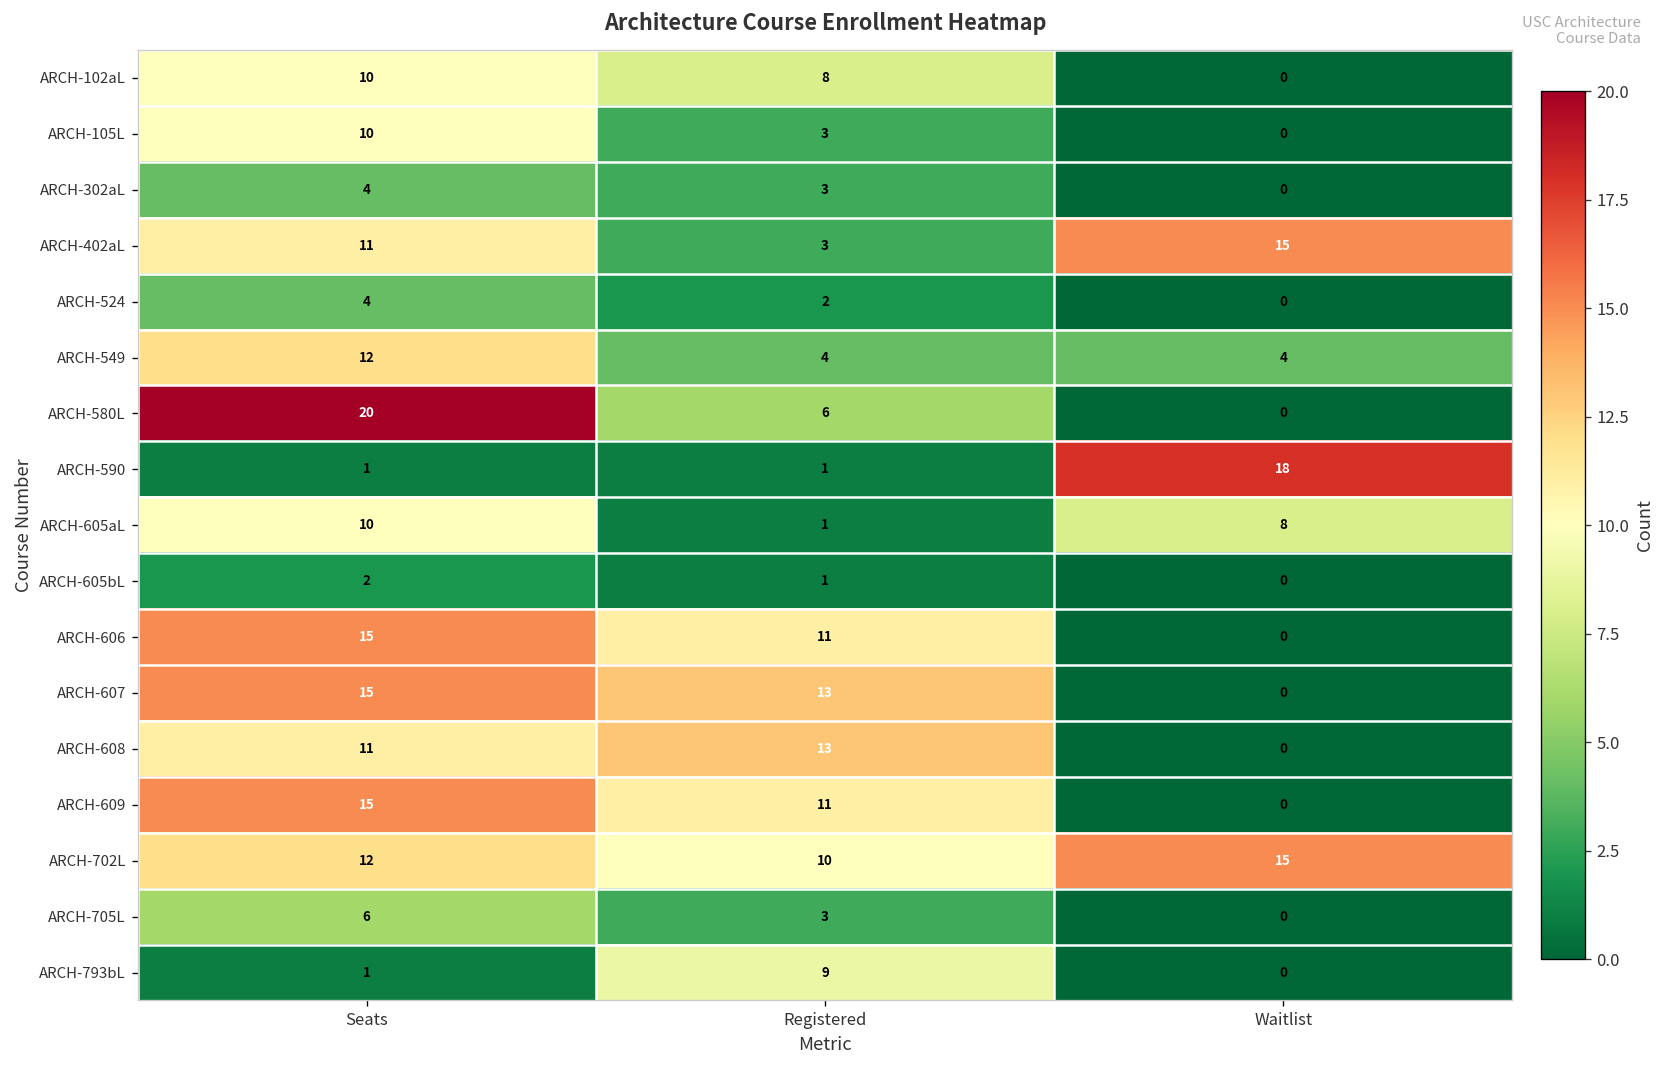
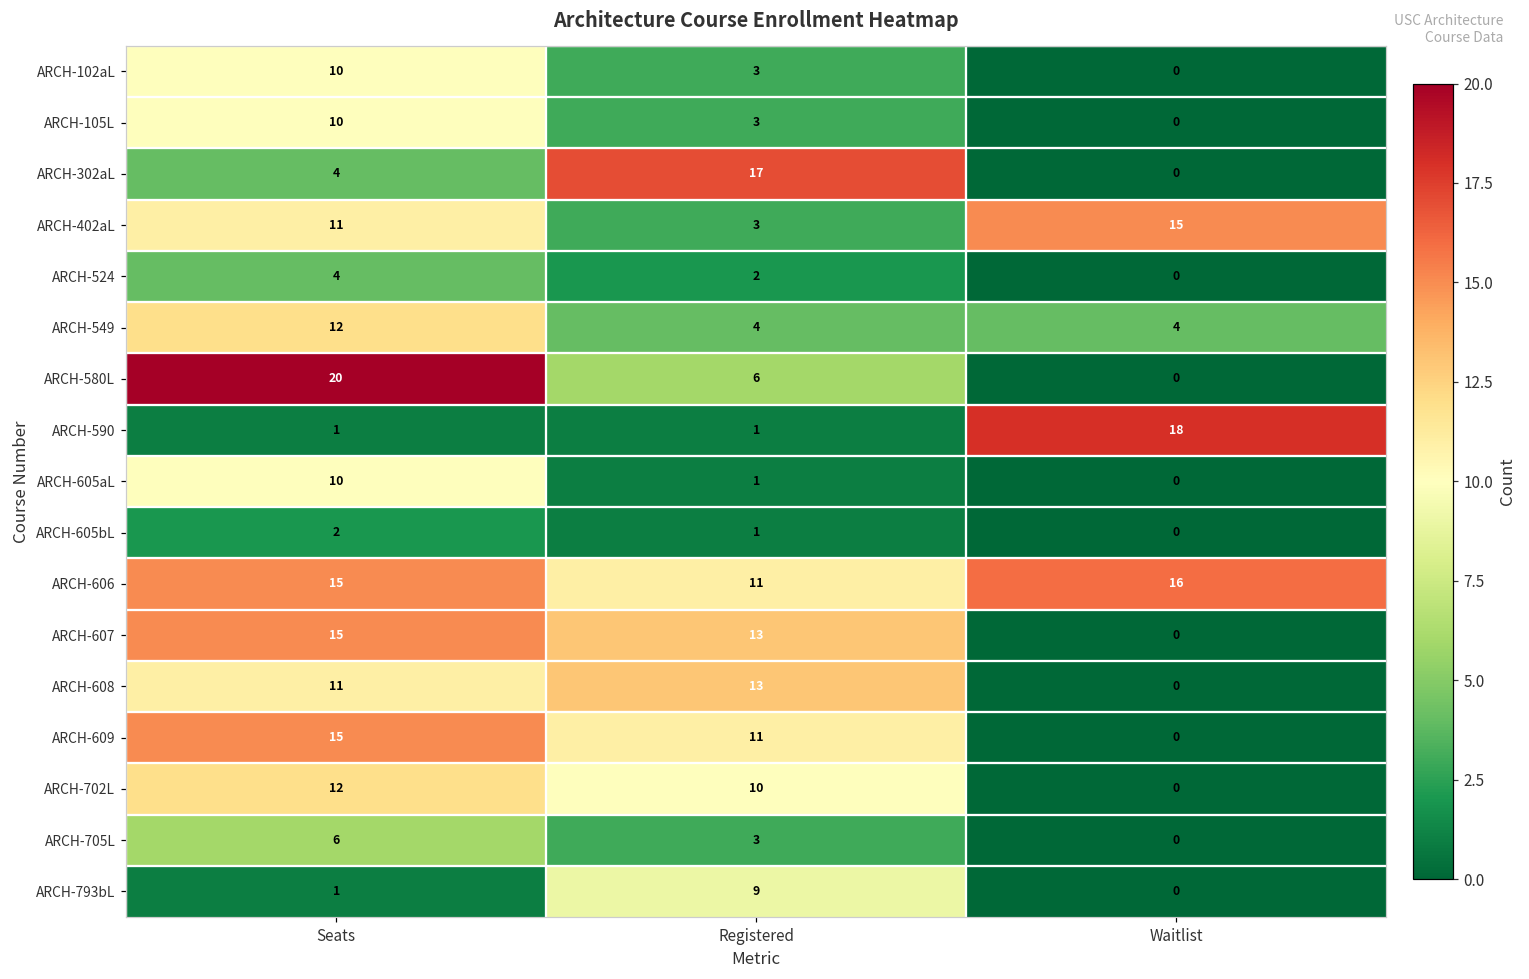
  {
    "ARCH-102aL": {
      "Seats": 10,
-     "Registered": 8,
+     "Registered": 3,
      "Waitlist": 0
    },
    "ARCH-105L": {
      "Seats": 10,
      "Registered": 3,
      "Waitlist": 0
    },
    "ARCH-302aL": {
      "Seats": 4,
-     "Registered": 3,
+     "Registered": 17,
      "Waitlist": 0
    },
    "ARCH-402aL": {
      "Seats": 11,
      "Registered": 3,
      "Waitlist": 15
    },
    "ARCH-524": {
      "Seats": 4,
      "Registered": 2,
      "Waitlist": 0
    },
    "ARCH-549": {
      "Seats": 12,
      "Registered": 4,
      "Waitlist": 4
    },
    "ARCH-580L": {
      "Seats": 20,
      "Registered": 6,
      "Waitlist": 0
    },
    "ARCH-590": {
      "Seats": 1,
      "Registered": 1,
      "Waitlist": 18
    },
    "ARCH-605aL": {
      "Seats": 10,
      "Registered": 1,
-     "Waitlist": 8
+     "Waitlist": 0
    },
    "ARCH-605bL": {
      "Seats": 2,
      "Registered": 1,
      "Waitlist": 0
    },
    "ARCH-606": {
      "Seats": 15,
      "Registered": 11,
-     "Waitlist": 0
+     "Waitlist": 16
    },
    "ARCH-607": {
      "Seats": 15,
      "Registered": 13,
      "Waitlist": 0
    },
    "ARCH-608": {
      "Seats": 11,
      "Registered": 13,
      "Waitlist": 0
    },
    "ARCH-609": {
      "Seats": 15,
      "Registered": 11,
      "Waitlist": 0
    },
    "ARCH-702L": {
      "Seats": 12,
      "Registered": 10,
-     "Waitlist": 15
+     "Waitlist": 0
    },
    "ARCH-705L": {
      "Seats": 6,
      "Registered": 3,
      "Waitlist": 0
    },
    "ARCH-793bL": {
      "Seats": 1,
      "Registered": 9,
      "Waitlist": 0
    }
  }
